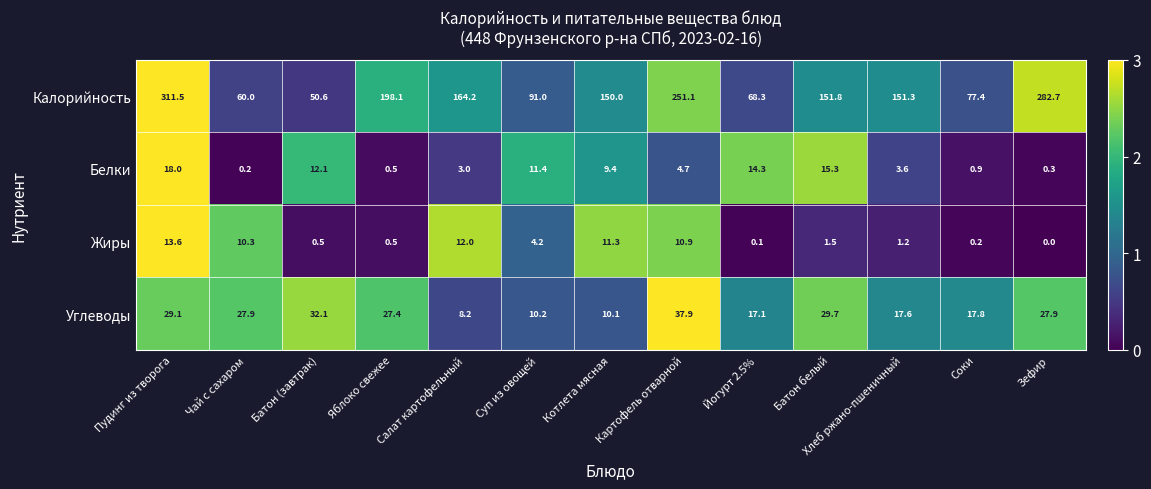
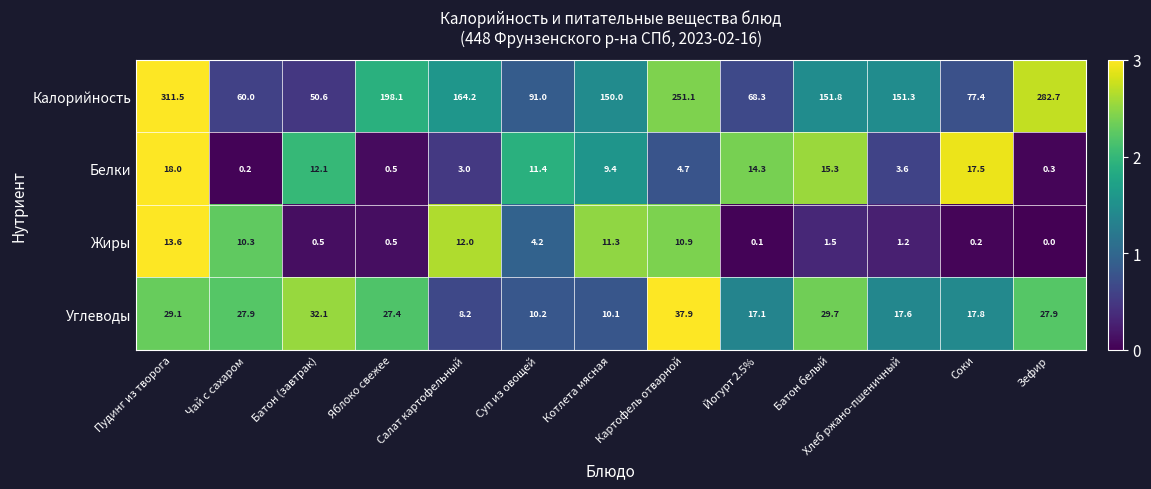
  {
    "Калорийность": {
      "Пудинг из творога": 311.5,
      "Чай с сахаром": 60.0,
      "Батон (завтрак)": 50.6,
      "Яблоко свежее": 198.1,
      "Салат картофельный": 164.2,
      "Суп из овощей": 91.0,
      "Котлета мясная": 150.0,
      "Картофель отварной": 251.1,
      "Йогурт 2.5%": 68.3,
      "Батон белый": 151.8,
      "Хлеб ржано-пшеничный": 151.3,
      "Соки": 77.4,
      "Зефир": 282.7
    },
    "Белки": {
      "Пудинг из творога": 18.0,
      "Чай с сахаром": 0.2,
      "Батон (завтрак)": 12.1,
      "Яблоко свежее": 0.5,
      "Салат картофельный": 3.0,
      "Суп из овощей": 11.4,
      "Котлета мясная": 9.4,
      "Картофель отварной": 4.7,
      "Йогурт 2.5%": 14.3,
      "Батон белый": 15.3,
      "Хлеб ржано-пшеничный": 3.6,
-     "Соки": 0.9,
+     "Соки": 17.5,
      "Зефир": 0.3
    },
    "Жиры": {
      "Пудинг из творога": 13.6,
      "Чай с сахаром": 10.3,
      "Батон (завтрак)": 0.5,
      "Яблоко свежее": 0.5,
      "Салат картофельный": 12.0,
      "Суп из овощей": 4.2,
      "Котлета мясная": 11.3,
      "Картофель отварной": 10.9,
      "Йогурт 2.5%": 0.1,
      "Батон белый": 1.5,
      "Хлеб ржано-пшеничный": 1.2,
      "Соки": 0.2,
      "Зефир": 0.0
    },
    "Углеводы": {
      "Пудинг из творога": 29.1,
      "Чай с сахаром": 27.9,
      "Батон (завтрак)": 32.1,
      "Яблоко свежее": 27.4,
      "Салат картофельный": 8.2,
      "Суп из овощей": 10.2,
      "Котлета мясная": 10.1,
      "Картофель отварной": 37.9,
      "Йогурт 2.5%": 17.1,
      "Батон белый": 29.7,
      "Хлеб ржано-пшеничный": 17.6,
      "Соки": 17.8,
      "Зефир": 27.9
    }
  }
